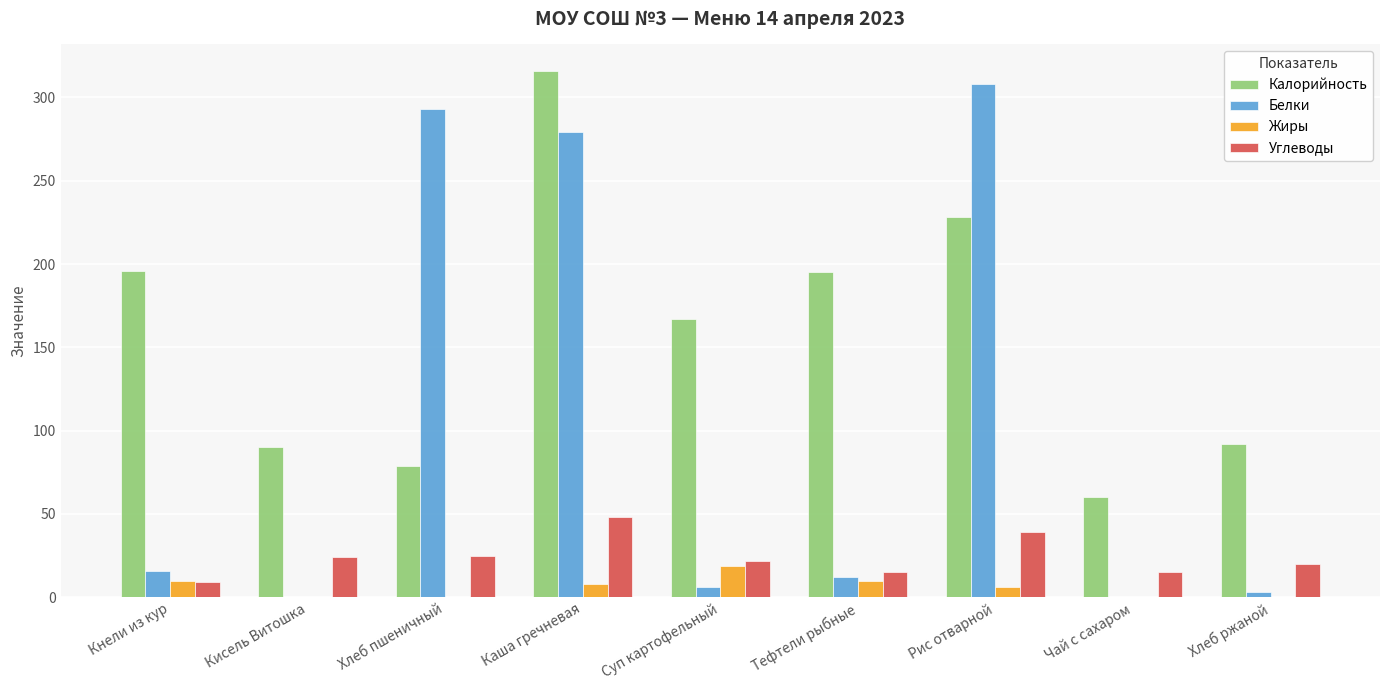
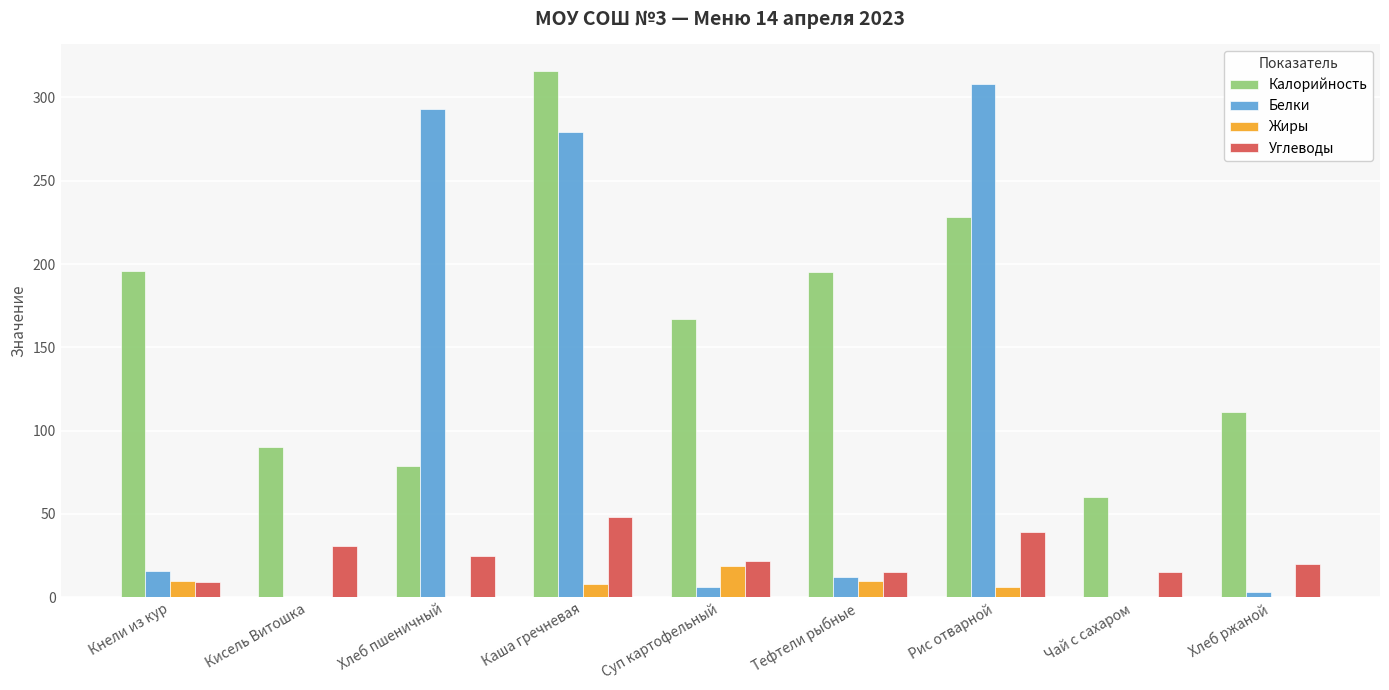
  {
    "Калорийность": {
      "Кнели из кур": 196,
      "Кисель Витошка": 90,
      "Хлеб пшеничный": 79,
      "Каша гречневая": 316,
      "Суп картофельный": 167,
      "Тефтели рыбные": 195,
      "Рис отварной": 228,
      "Чай с сахаром": 60,
-     "Хлеб ржаной": 92
+     "Хлеб ржаной": 111
    },
    "Белки": {
      "Кнели из кур": 16,
      "Кисель Витошка": 0,
      "Хлеб пшеничный": 293,
      "Каша гречневая": 279,
      "Суп картофельный": 6,
      "Тефтели рыбные": 12,
      "Рис отварной": 308,
      "Чай с сахаром": 0,
      "Хлеб ржаной": 3
    },
    "Жиры": {
      "Кнели из кур": 10,
      "Кисель Витошка": 0,
      "Хлеб пшеничный": 0,
      "Каша гречневая": 8,
      "Суп картофельный": 19,
      "Тефтели рыбные": 10,
      "Рис отварной": 6,
      "Чай с сахаром": 0
    },
    "Углеводы": {
      "Кнели из кур": 9,
-     "Кисель Витошка": 24,
+     "Кисель Витошка": 31,
      "Хлеб пшеничный": 25,
      "Каша гречневая": 48,
      "Суп картофельный": 22,
      "Тефтели рыбные": 15,
      "Рис отварной": 39,
      "Чай с сахаром": 15,
      "Хлеб ржаной": 20
    }
  }
